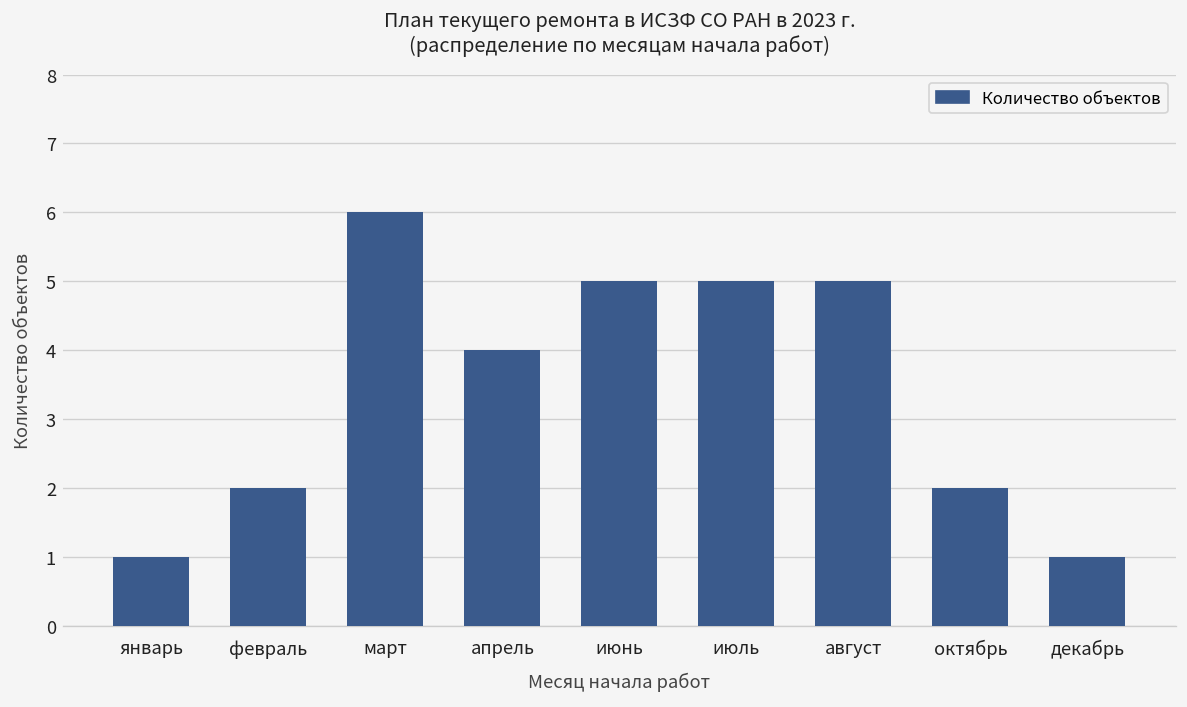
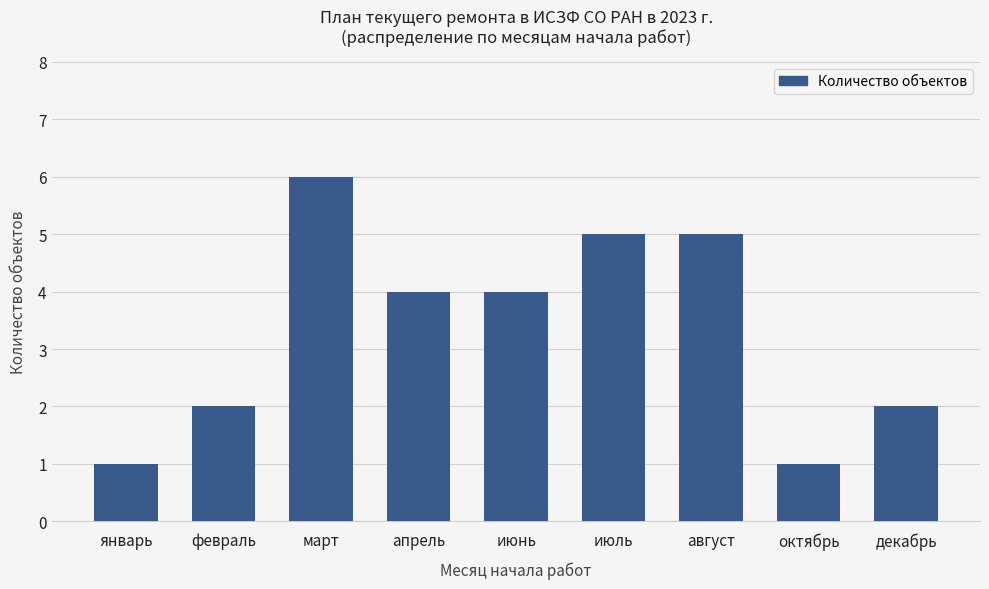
  {
    "январь": 1,
    "февраль": 2,
    "март": 6,
    "апрель": 4,
-   "июнь": 5,
+   "июнь": 4,
    "июль": 5,
    "август": 5,
-   "октябрь": 2,
-   "декабрь": 1
+   "октябрь": 1,
+   "декабрь": 2
  }
